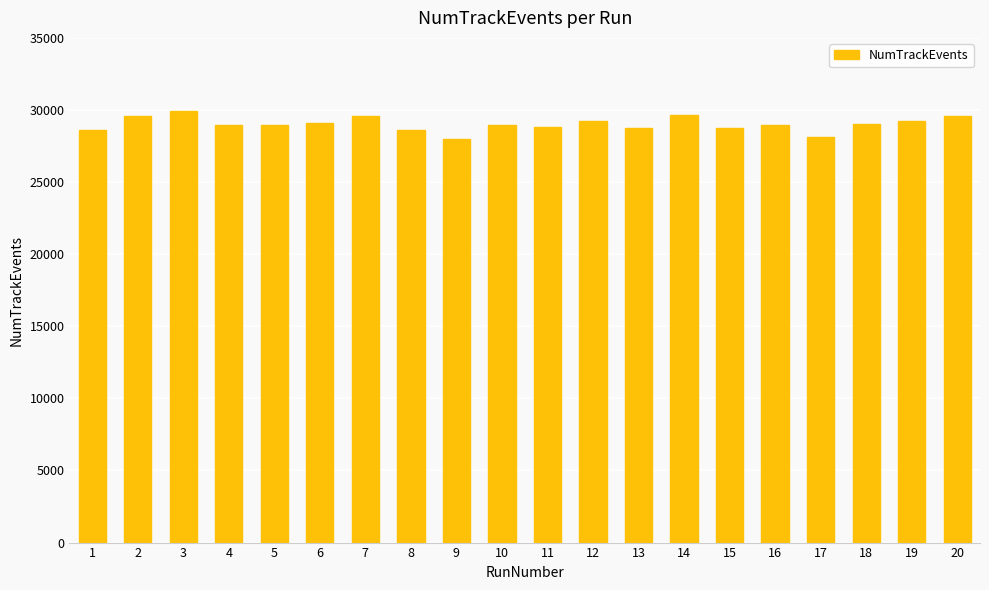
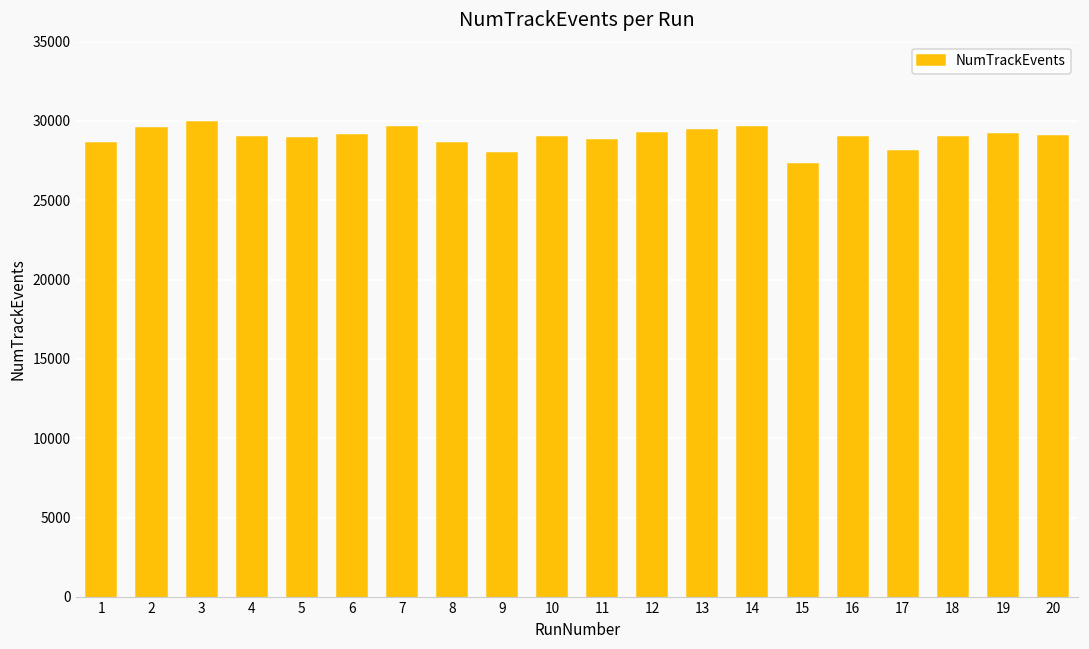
  {
    "1": 28600,
    "2": 29600,
    "3": 29900,
    "4": 29000,
    "5": 28900,
    "6": 29100,
    "7": 29600,
    "8": 28600,
    "9": 28000,
    "10": 29000,
    "11": 28800,
    "12": 29300,
-   "13": 28800,
+   "13": 29400,
    "14": 29600,
-   "15": 28800,
+   "15": 27300,
    "16": 29000,
    "17": 28100,
    "18": 29000,
    "19": 29200,
-   "20": 29600
+   "20": 29000
  }
